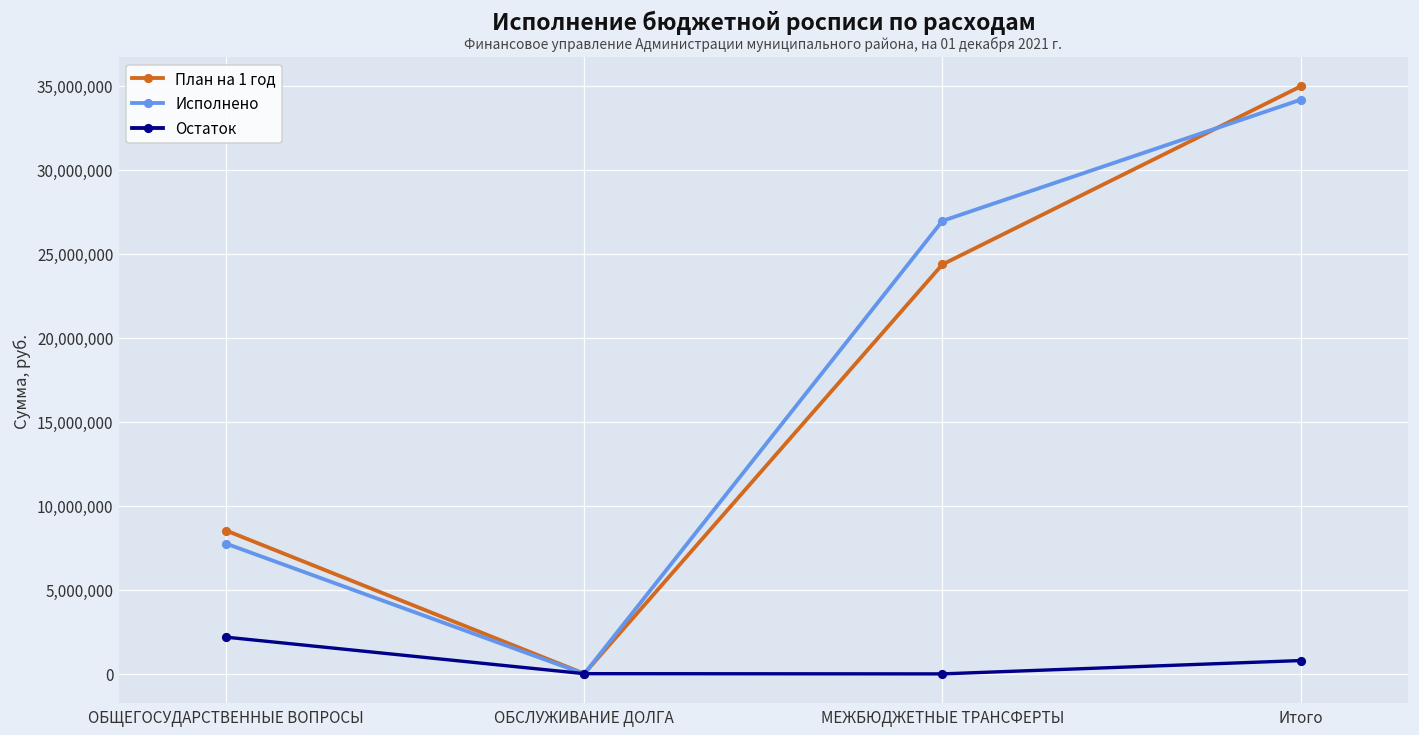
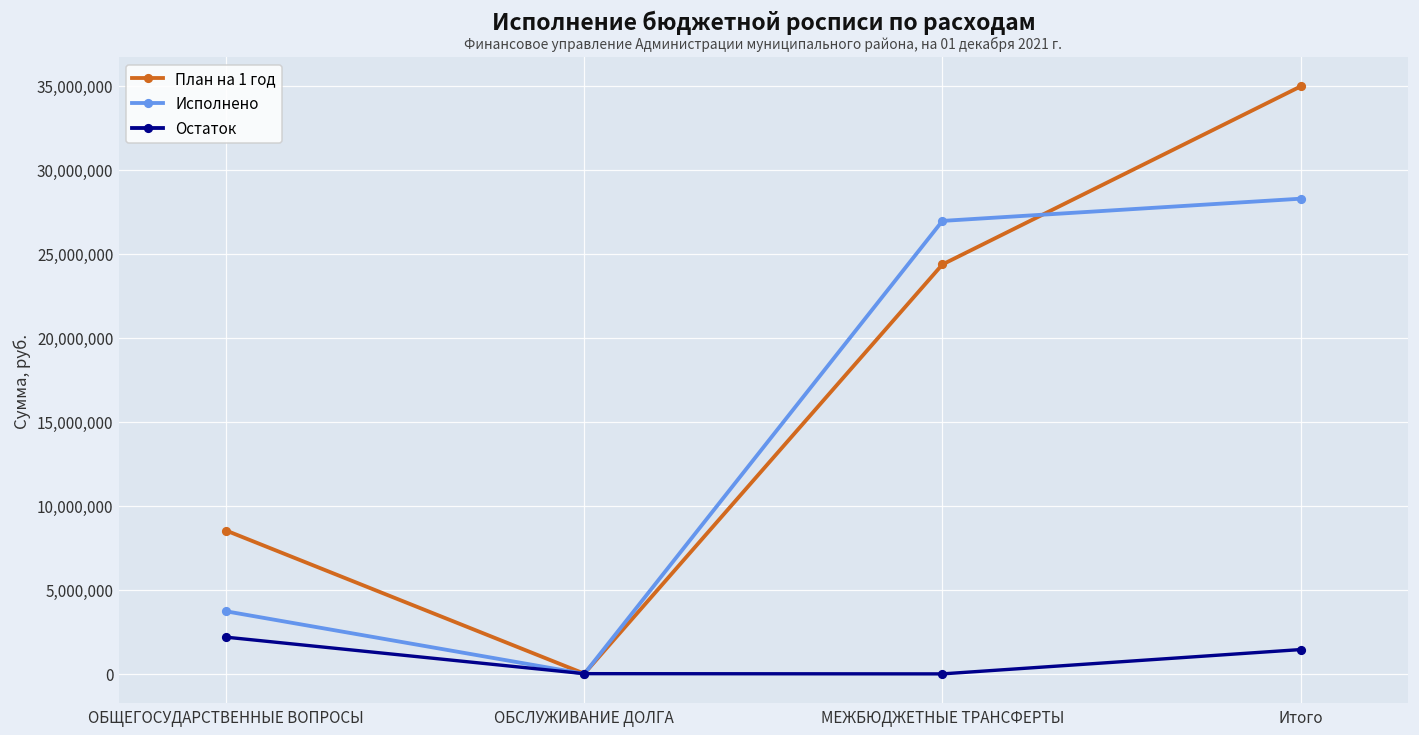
  {
    "План на 1 год": {
      "ОБЩЕГОСУДАРСТВЕННЫЕ ВОПРОСЫ": "8,500,000",
      "МЕЖБЮДЖЕТНЫЕ ТРАНСФЕРТЫ": "24,400,000",
      "Итого": "35,000,000"
    },
    "Исполнено": {
-     "ОБЩЕГОСУДАРСТВЕННЫЕ ВОПРОСЫ": "7,700,000",
+     "ОБЩЕГОСУДАРСТВЕННЫЕ ВОПРОСЫ": "3,700,000",
      "МЕЖБЮДЖЕТНЫЕ ТРАНСФЕРТЫ": "27,000,000",
-     "Итого": "34,200,000"
+     "Итого": "28,300,000"
    },
    "Остаток": {
      "ОБЩЕГОСУДАРСТВЕННЫЕ ВОПРОСЫ": "2,200,000",
      "МЕЖБЮДЖЕТНЫЕ ТРАНСФЕРТЫ": "0",
-     "Итого": "800,000"
+     "Итого": "1,400,000"
    }
  }
